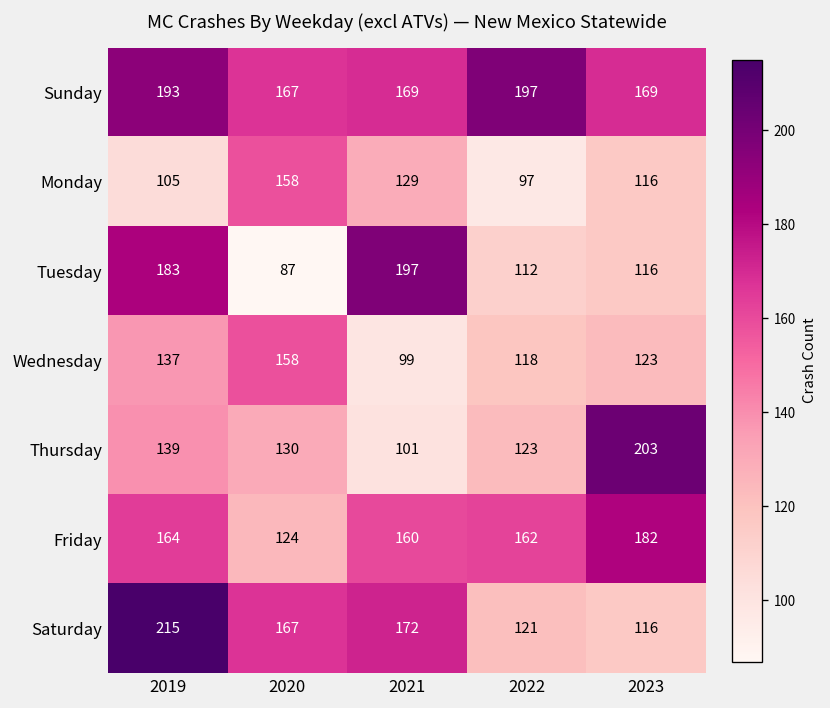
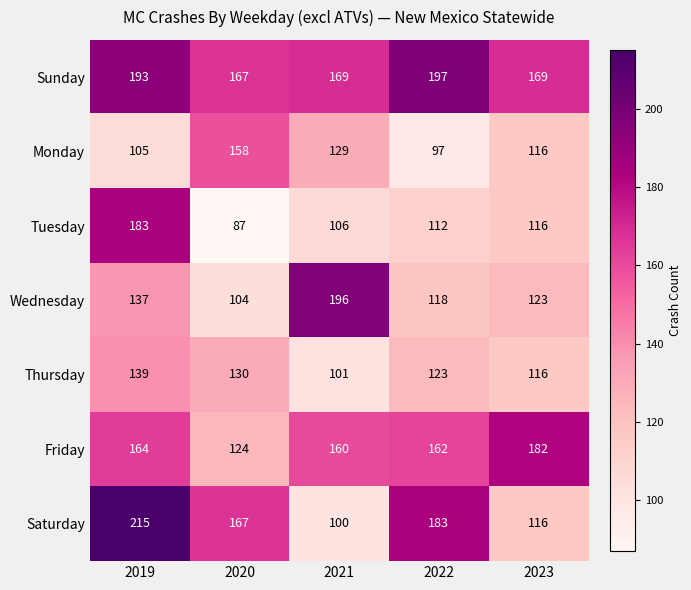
  {
    "Sunday": {
      "2019": 193,
      "2020": 167,
      "2021": 169,
      "2022": 197,
      "2023": 169
    },
    "Monday": {
      "2019": 105,
      "2020": 158,
      "2021": 129,
      "2022": 97,
      "2023": 116
    },
    "Tuesday": {
      "2019": 183,
      "2020": 87,
-     "2021": 197,
+     "2021": 106,
      "2022": 112,
      "2023": 116
    },
    "Wednesday": {
      "2019": 137,
-     "2020": 158,
-     "2021": 99,
+     "2020": 104,
+     "2021": 196,
      "2022": 118,
      "2023": 123
    },
    "Thursday": {
      "2019": 139,
      "2020": 130,
      "2021": 101,
      "2022": 123,
-     "2023": 203
+     "2023": 116
    },
    "Friday": {
      "2019": 164,
      "2020": 124,
      "2021": 160,
      "2022": 162,
      "2023": 182
    },
    "Saturday": {
      "2019": 215,
      "2020": 167,
-     "2021": 172,
-     "2022": 121,
+     "2021": 100,
+     "2022": 183,
      "2023": 116
    }
  }
